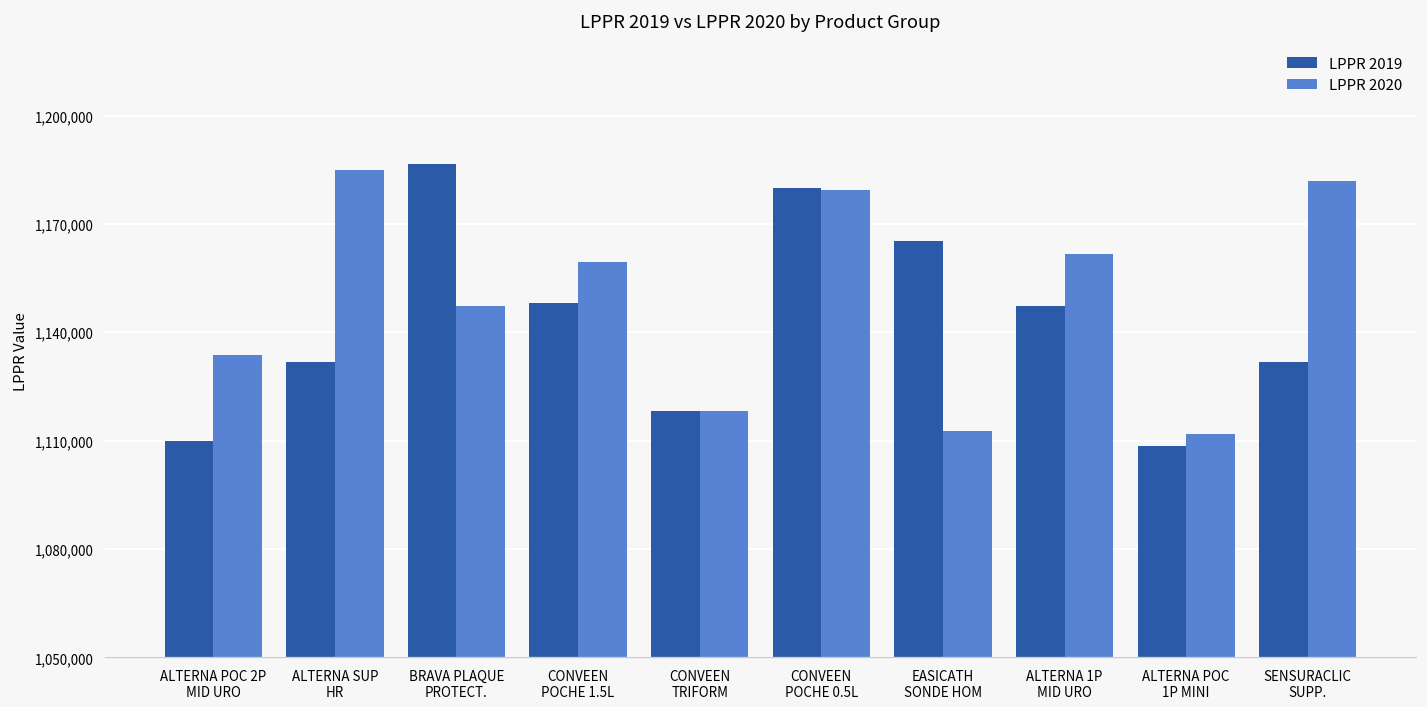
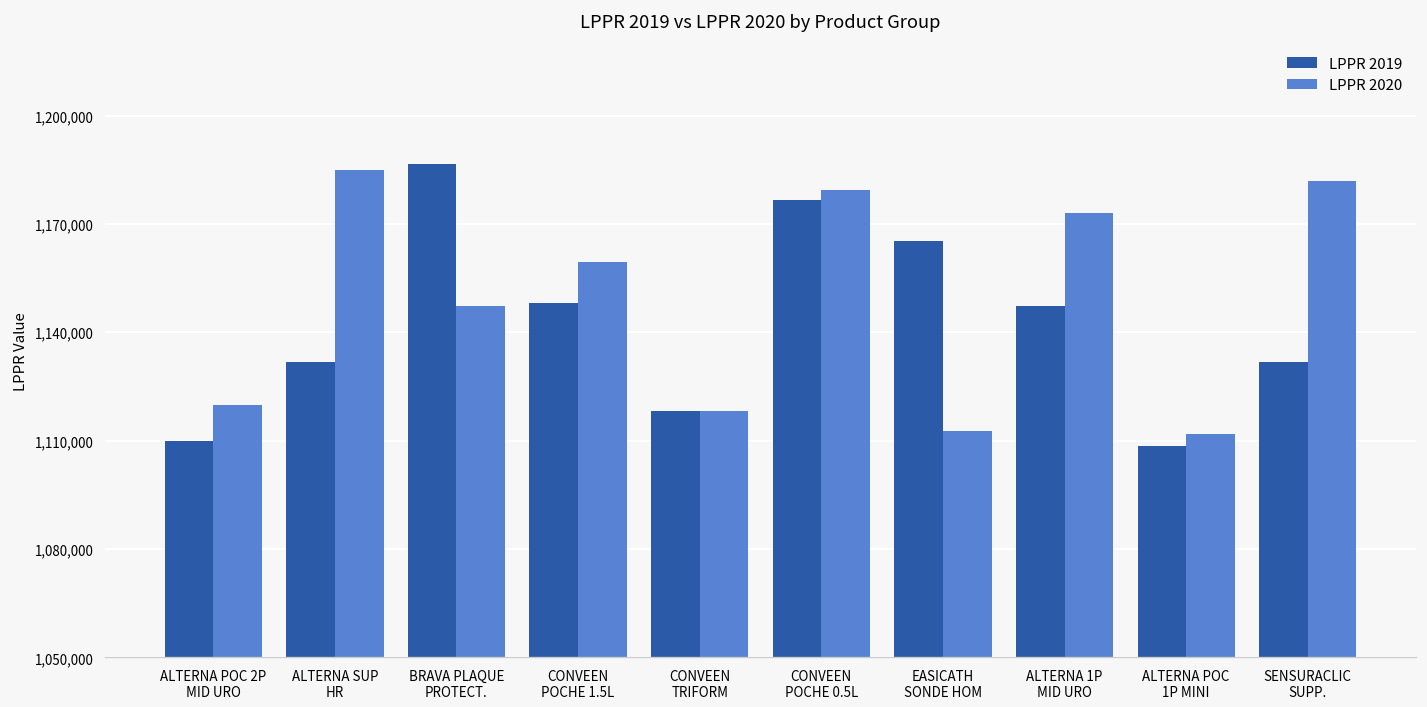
  {
    "LPPR 2019": {
      "ALTERNA POC 2P MID URO": "1,110,000",
      "ALTERNA SUP HR": "1,132,000",
      "BRAVA PLAQUE PROTECT.": "1,187,000",
      "CONVEEN POCHE 1.5L": "1,148,000",
      "CONVEEN TRIFORM": "1,118,000",
-     "CONVEEN POCHE 0.5L": "1,180,000",
+     "CONVEEN POCHE 0.5L": "1,177,000",
      "EASICATH SONDE HOM": "1,165,000",
      "ALTERNA 1P MID URO": "1,147,000",
      "ALTERNA POC 1P MINI": "1,108,000",
      "SENSURACLIC SUPP.": "1,132,000"
    },
    "LPPR 2020": {
-     "ALTERNA POC 2P MID URO": "1,134,000",
+     "ALTERNA POC 2P MID URO": "1,120,000",
      "ALTERNA SUP HR": "1,185,000",
      "BRAVA PLAQUE PROTECT.": "1,147,000",
      "CONVEEN POCHE 1.5L": "1,159,000",
      "CONVEEN TRIFORM": "1,118,000",
      "CONVEEN POCHE 0.5L": "1,179,000",
      "EASICATH SONDE HOM": "1,113,000",
-     "ALTERNA 1P MID URO": "1,162,000",
+     "ALTERNA 1P MID URO": "1,173,000",
      "ALTERNA POC 1P MINI": "1,112,000",
      "SENSURACLIC SUPP.": "1,182,000"
    }
  }
